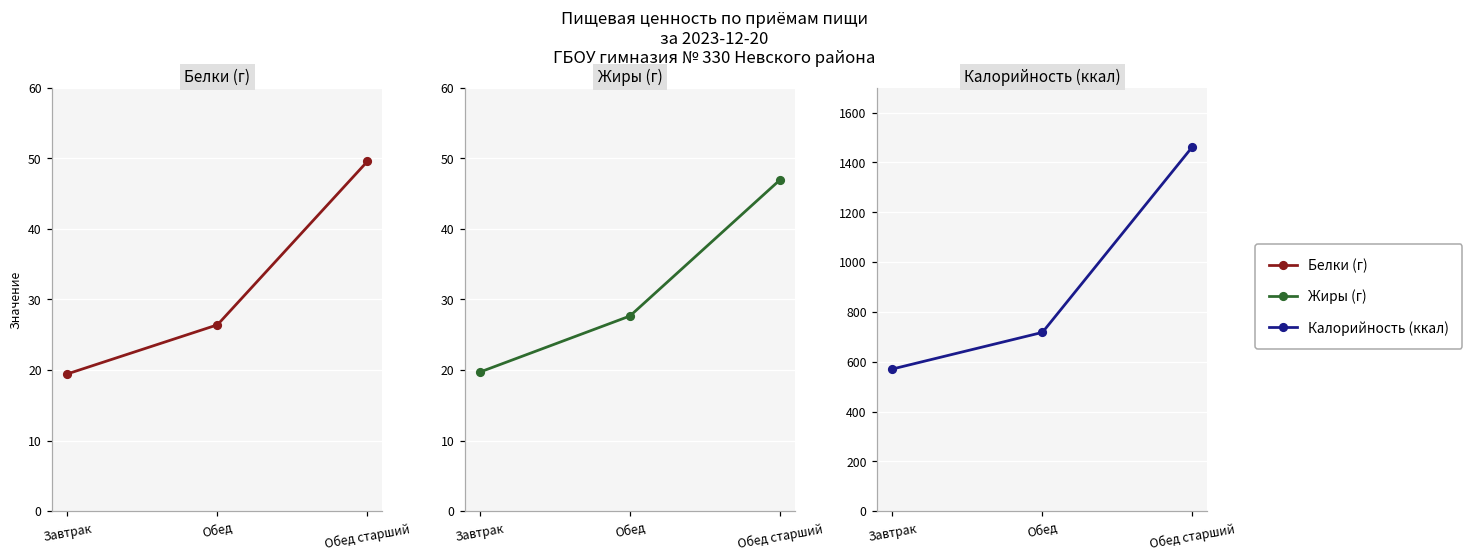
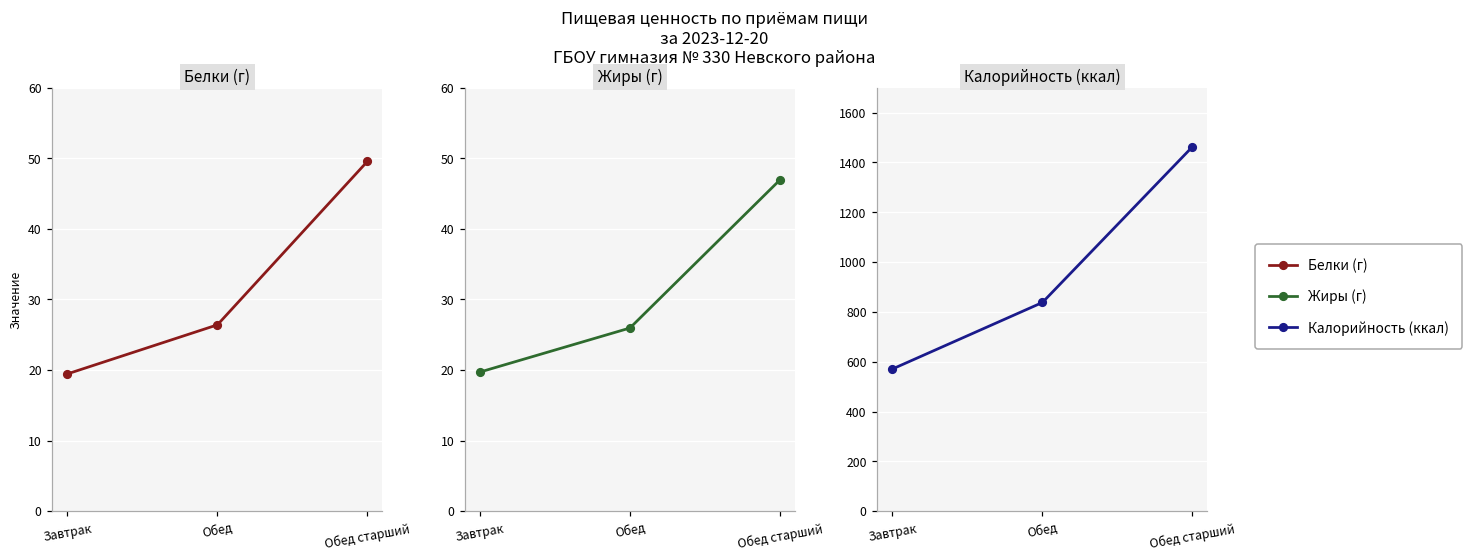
  {
    "Белки (г)": {
      "Завтрак": 19,
      "Обед": 26,
      "Обед старший": 50
    },
    "Жиры (г)": {
      "Завтрак": 20,
-     "Обед": 28,
+     "Обед": 26,
      "Обед старший": 47
    },
    "Калорийность (ккал)": {
      "Завтрак": 570,
-     "Обед": 720,
+     "Обед": 840,
      "Обед старший": 1460
    }
  }
